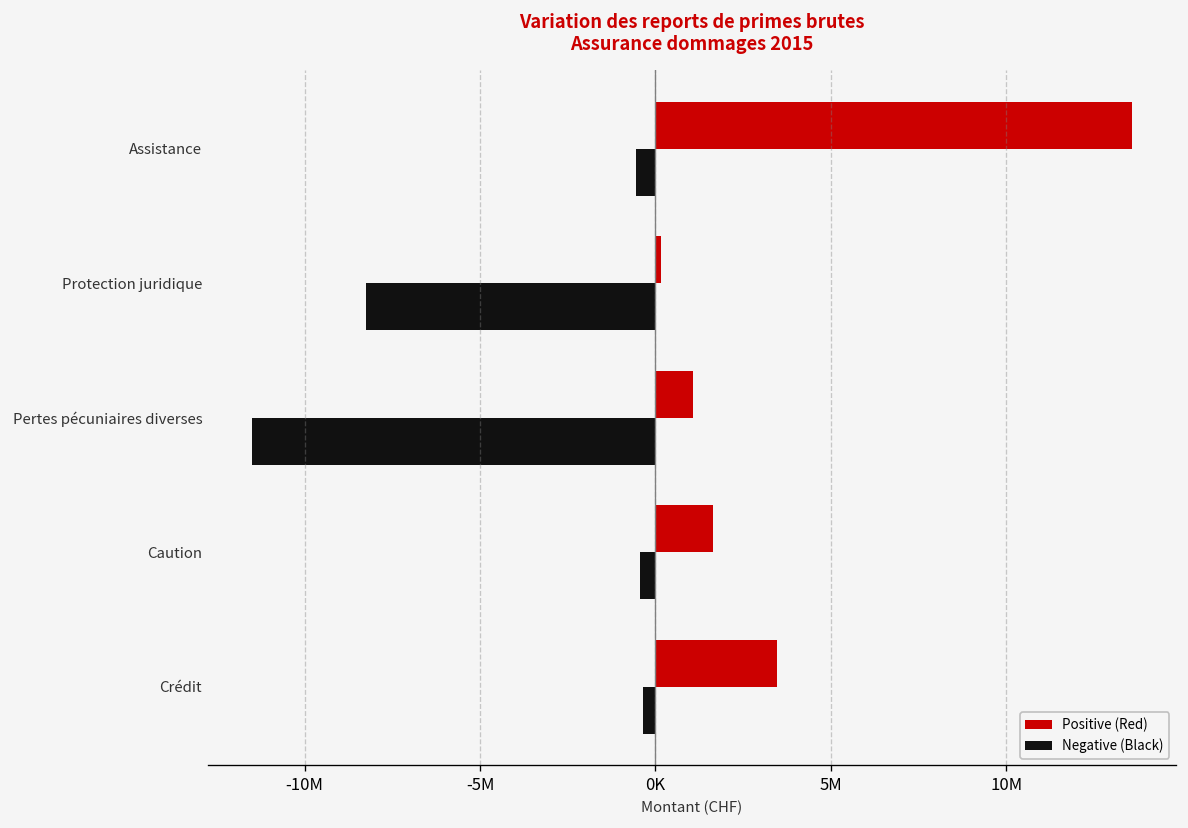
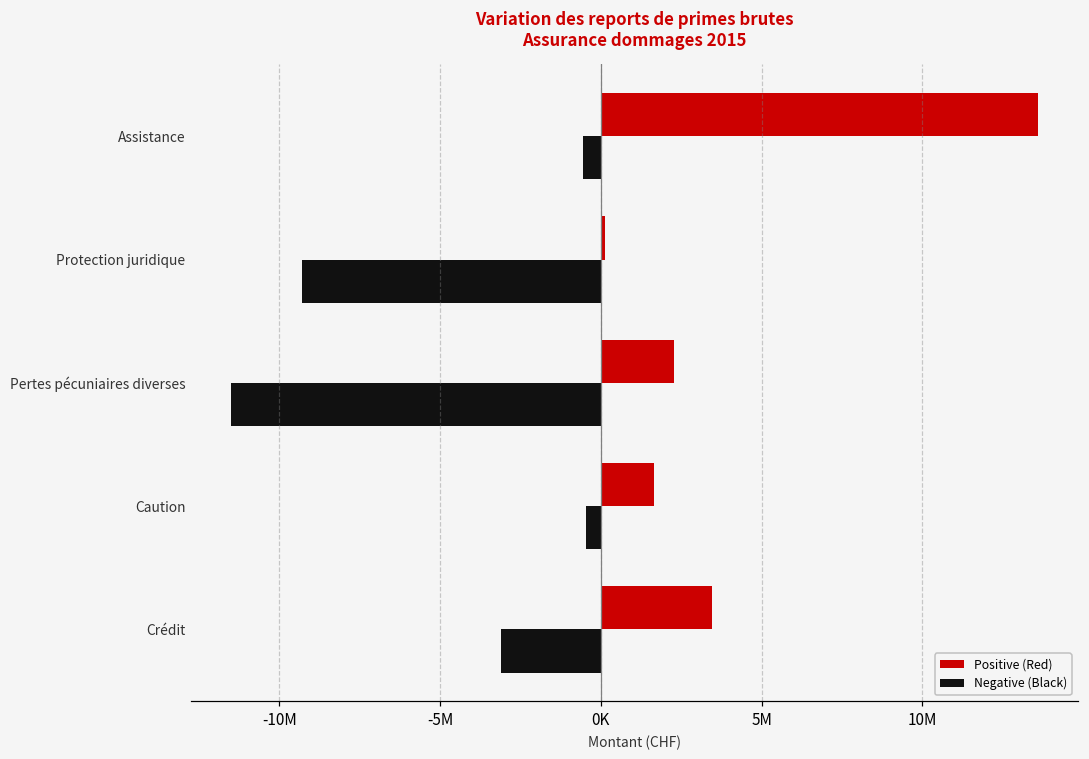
  {
    "Positive (Red)": {
      "Assistance": 13600000,
      "Protection juridique": 100000,
-     "Pertes pécuniaires diverses": 1100000,
+     "Pertes pécuniaires diverses": 2300000,
      "Caution": 1700000,
      "Crédit": 3500000
    },
    "Negative (Black)": {
      "Assistance": -500000,
-     "Protection juridique": -8200000,
+     "Protection juridique": -9300000,
      "Pertes pécuniaires diverses": -11500000,
      "Caution": -400000,
-     "Crédit": -400000
+     "Crédit": -3100000
    }
  }
